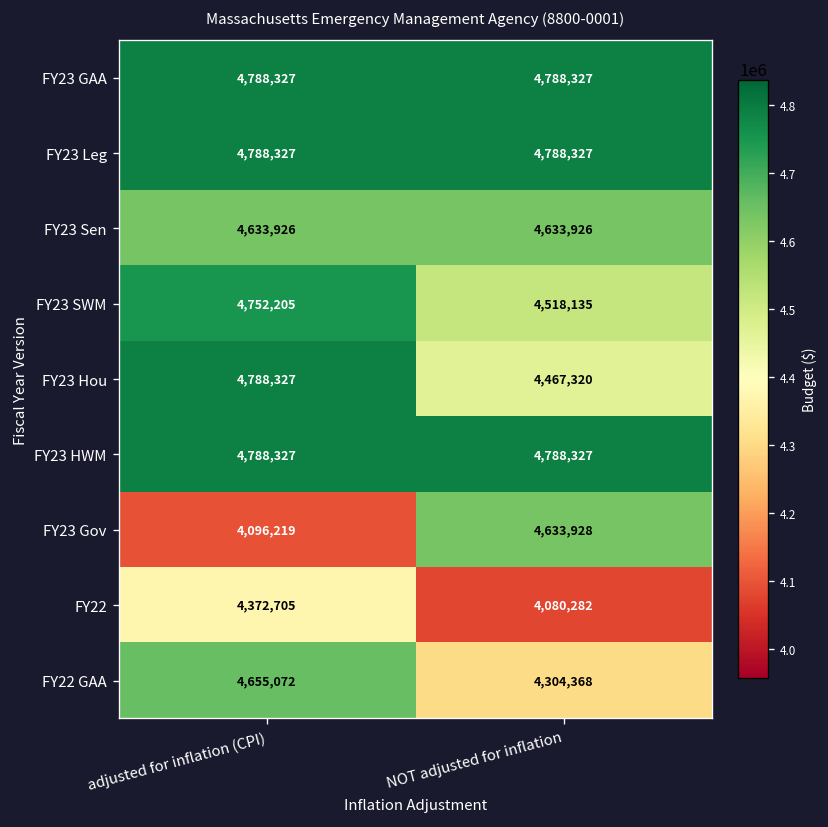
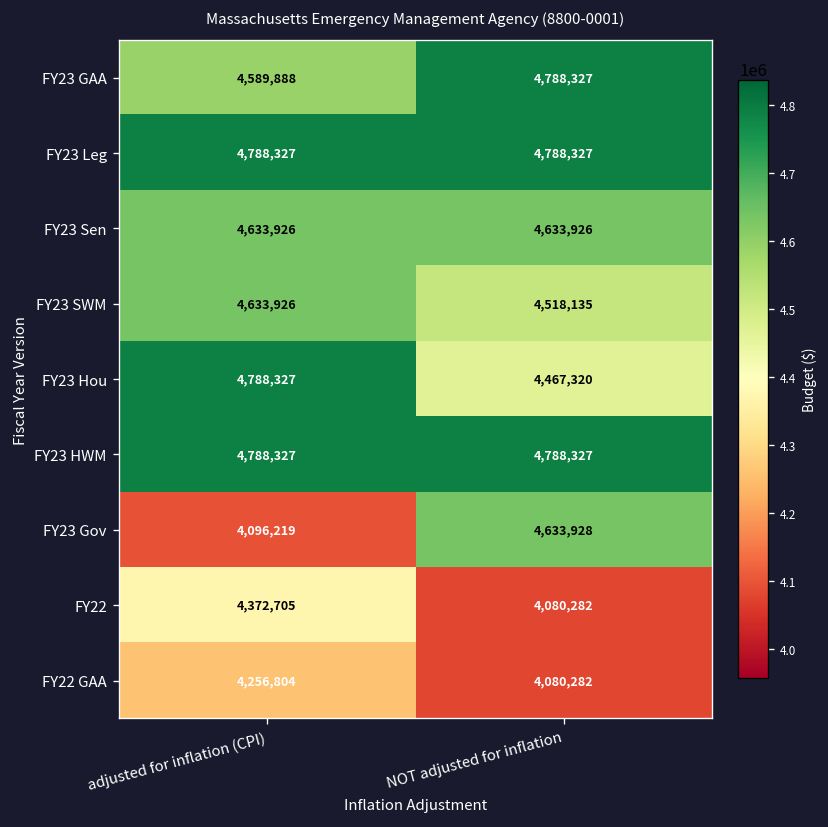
  {
    "FY23 GAA": {
-     "adjusted for inflation (CPI)": "4,788,327",
+     "adjusted for inflation (CPI)": "4,589,888",
      "NOT adjusted for inflation": "4,788,327"
    },
    "FY23 Leg": {
      "adjusted for inflation (CPI)": "4,788,327",
      "NOT adjusted for inflation": "4,788,327"
    },
    "FY23 Sen": {
      "adjusted for inflation (CPI)": "4,633,926",
      "NOT adjusted for inflation": "4,633,926"
    },
    "FY23 SWM": {
-     "adjusted for inflation (CPI)": "4,752,205",
+     "adjusted for inflation (CPI)": "4,633,926",
      "NOT adjusted for inflation": "4,518,135"
    },
    "FY23 Hou": {
      "adjusted for inflation (CPI)": "4,788,327",
      "NOT adjusted for inflation": "4,467,320"
    },
    "FY23 HWM": {
      "adjusted for inflation (CPI)": "4,788,327",
      "NOT adjusted for inflation": "4,788,327"
    },
    "FY23 Gov": {
      "adjusted for inflation (CPI)": "4,096,219",
      "NOT adjusted for inflation": "4,633,928"
    },
    "FY22": {
      "adjusted for inflation (CPI)": "4,372,705",
      "NOT adjusted for inflation": "4,080,282"
    },
    "FY22 GAA": {
-     "adjusted for inflation (CPI)": "4,655,072",
-     "NOT adjusted for inflation": "4,304,368"
+     "adjusted for inflation (CPI)": "4,256,804",
+     "NOT adjusted for inflation": "4,080,282"
    }
  }
